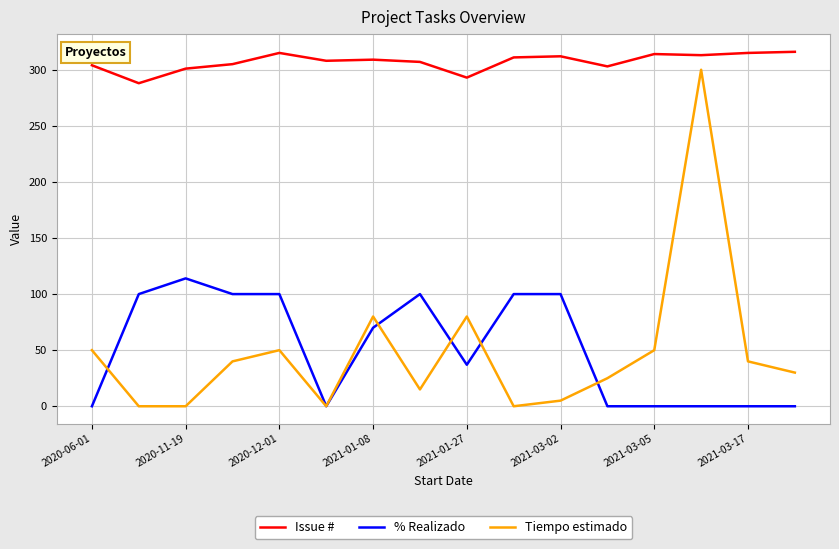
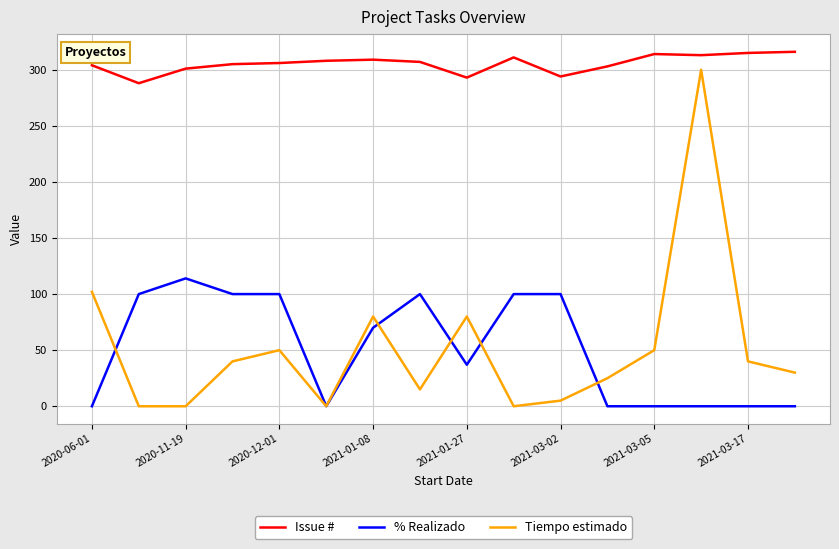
  {
    "Issue #": {
      "2020-06-01": 304,
      "2020-11-19": 301,
-     "2020-12-01": 315,
+     "2020-12-01": 306,
      "2021-01-08": 309,
      "2021-01-27": 293,
-     "2021-03-02": 312,
+     "2021-03-02": 294,
      "2021-03-05": 314,
      "2021-03-17": 315
    },
    "% Realizado": {
      "2020-06-01": 0,
      "2020-11-19": 114,
      "2020-12-01": 100,
      "2021-01-08": 70,
      "2021-01-27": 37,
      "2021-03-02": 100,
      "2021-03-05": 0,
      "2021-03-17": 0
    },
    "Tiempo estimado": {
-     "2020-06-01": 50,
+     "2020-06-01": 102,
      "2020-11-19": 0,
      "2020-12-01": 50,
      "2021-01-08": 80,
      "2021-01-27": 80,
      "2021-03-02": 5,
      "2021-03-05": 50,
      "2021-03-17": 40
    }
  }
